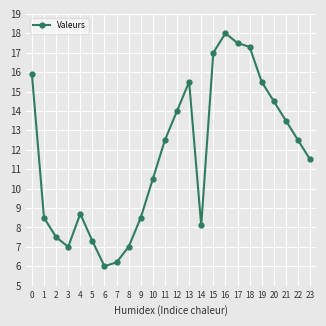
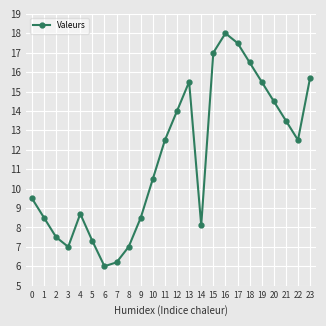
  {
-   "0": 15.9,
+   "0": 9.5,
    "1": 8.5,
    "2": 7.5,
    "3": 7.0,
    "4": 8.7,
    "5": 7.3,
    "6": 6.0,
    "7": 6.2,
    "8": 7.0,
    "9": 8.5,
    "10": 10.5,
    "11": 12.5,
    "12": 14.0,
    "13": 15.5,
    "14": 8.1,
    "15": 17.0,
    "16": 18.0,
    "17": 17.5,
-   "18": 17.3,
+   "18": 16.5,
    "19": 15.5,
    "20": 14.5,
    "21": 13.5,
    "22": 12.5,
-   "23": 11.5
+   "23": 15.7
  }
